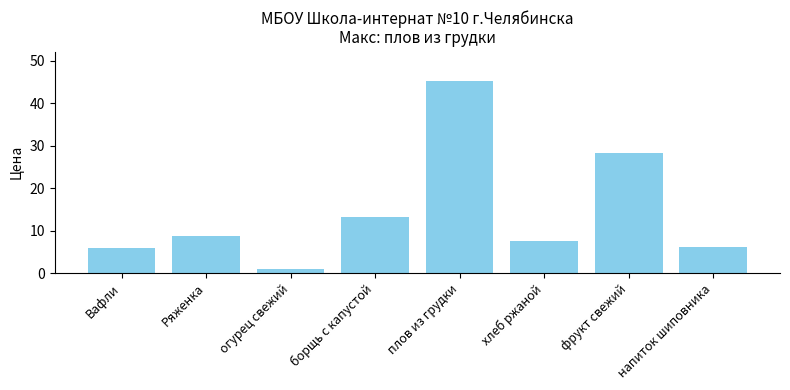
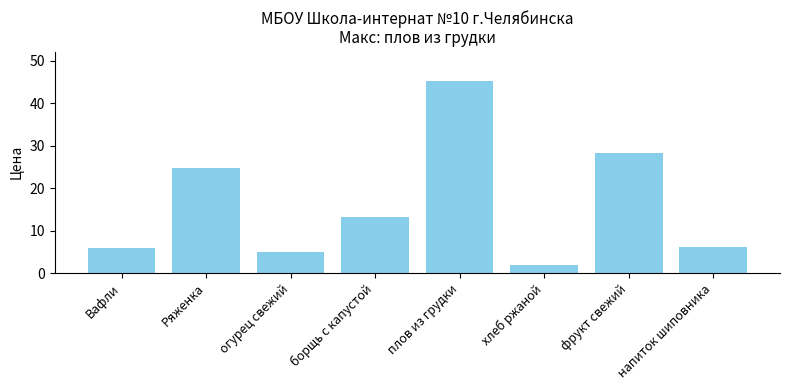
  {
    "Вафли": 6,
-   "Ряженка": 9,
-   "огурец свежий": 1,
+   "Ряженка": 25,
+   "огурец свежий": 5,
    "борщь с капустой": 13,
    "плов из грудки": 45,
-   "хлеб ржаной": 8,
+   "хлеб ржаной": 2,
    "фрукт свежий": 28,
    "напиток шиповника": 6
  }
